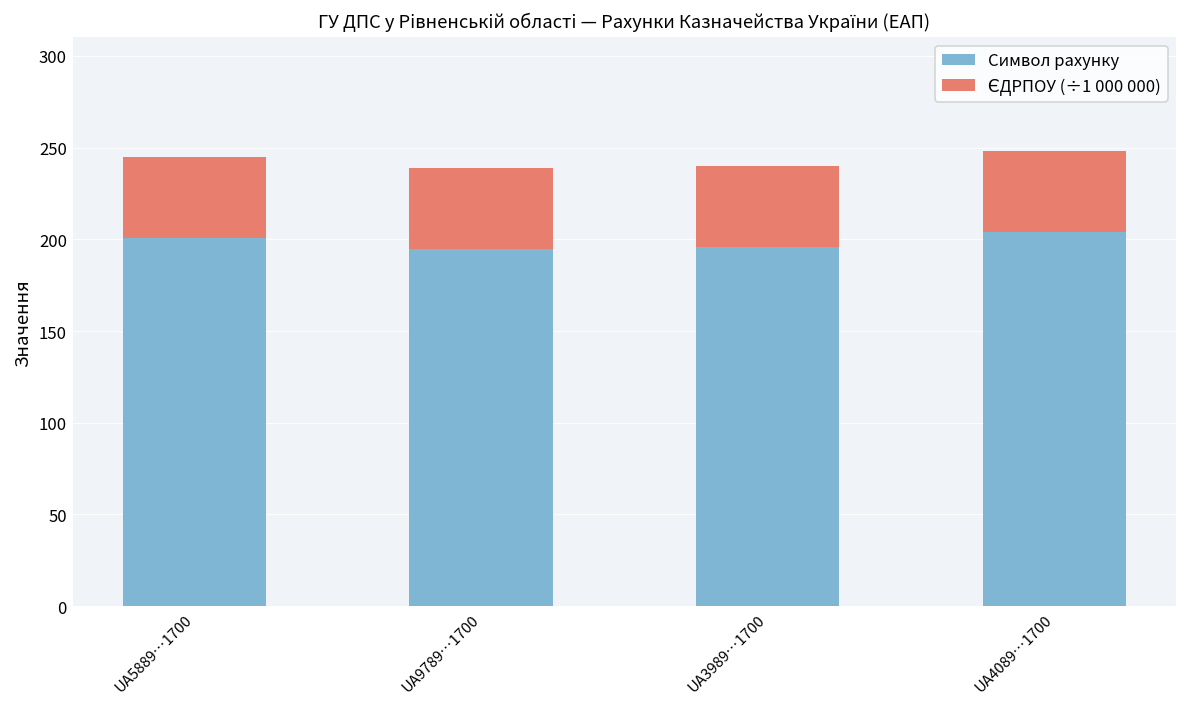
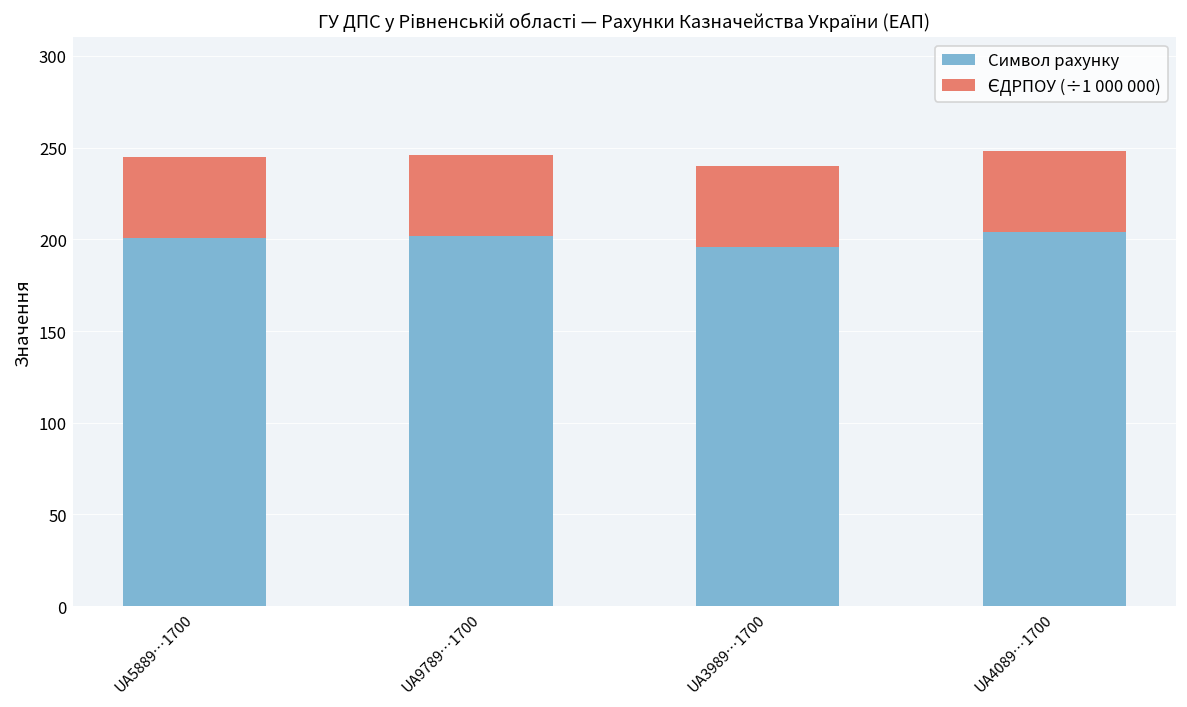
  {
    "Символ рахунку": {
      "UA5889…1700": 201,
-     "UA9789…1700": 195,
+     "UA9789…1700": 202,
      "UA3989…1700": 196,
      "UA4089…1700": 204
    },
    "ЄДРПОУ (÷1 000 000)": {
      "UA5889…1700": 44,
      "UA9789…1700": 44,
      "UA3989…1700": 44,
      "UA4089…1700": 44
    }
  }
